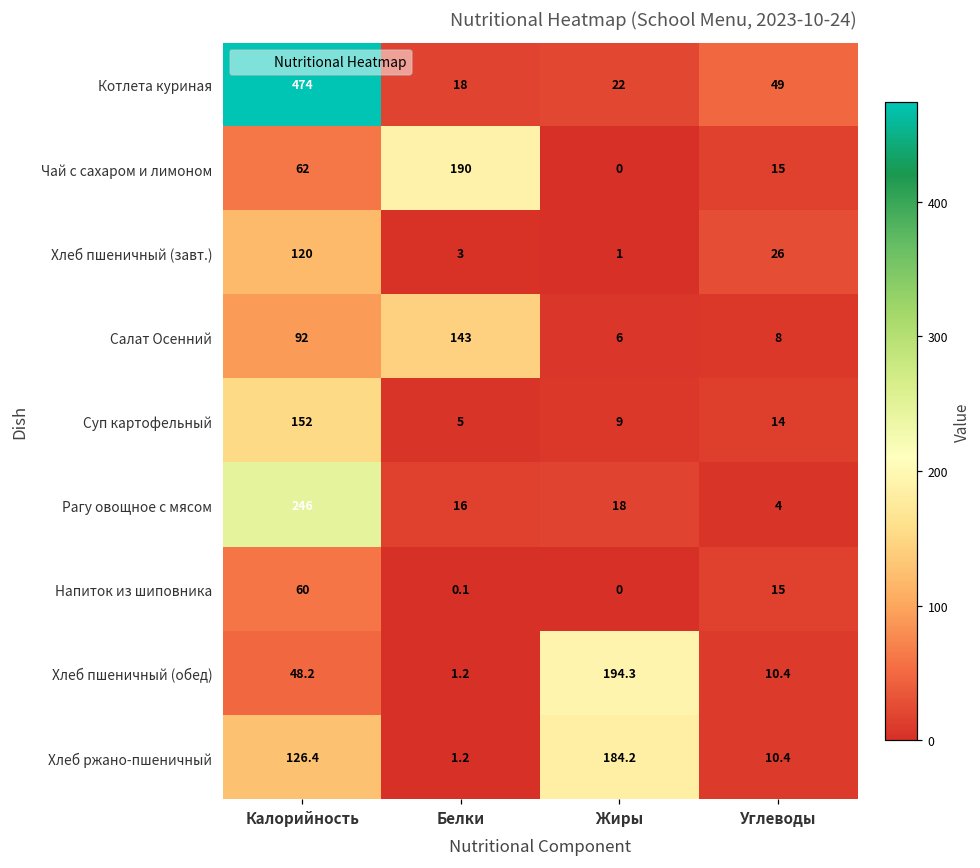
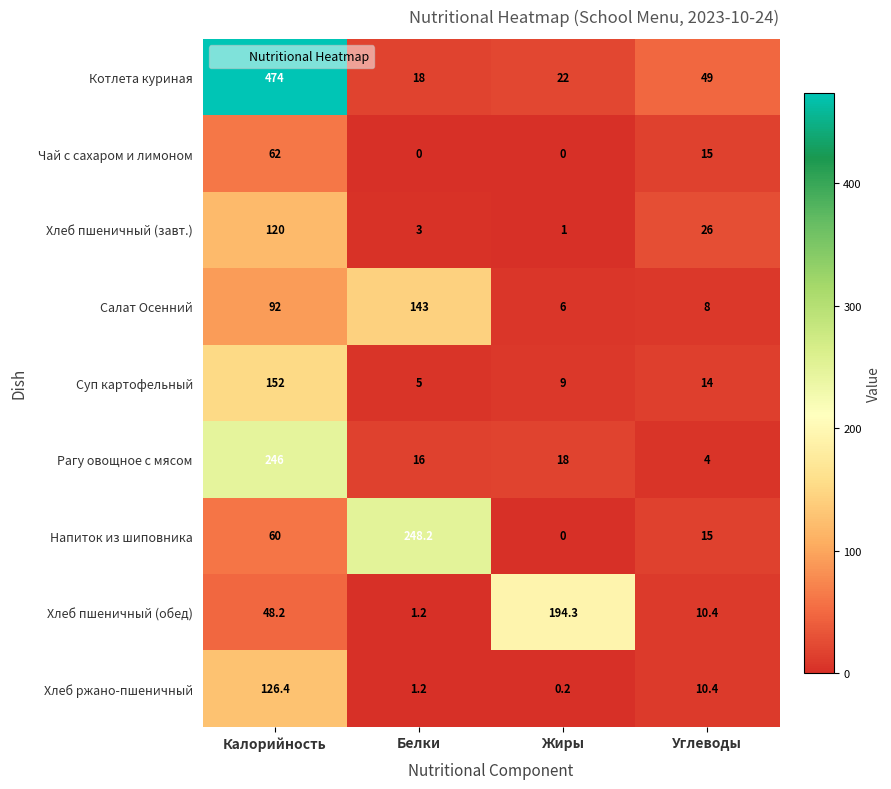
  {
    "Котлета куриная": {
      "Калорийность": 474,
      "Белки": 18,
      "Жиры": 22,
      "Углеводы": 49
    },
    "Чай с сахаром и лимоном": {
      "Калорийность": 62,
-     "Белки": 190,
+     "Белки": 0,
      "Жиры": 0,
      "Углеводы": 15
    },
    "Хлеб пшеничный (завт.)": {
      "Калорийность": 120,
      "Белки": 3,
      "Жиры": 1,
      "Углеводы": 26
    },
    "Салат Осенний": {
      "Калорийность": 92,
      "Белки": 143,
      "Жиры": 6,
      "Углеводы": 8
    },
    "Суп картофельный": {
      "Калорийность": 152,
      "Белки": 5,
      "Жиры": 9,
      "Углеводы": 14
    },
    "Рагу овощное с мясом": {
      "Калорийность": 246,
      "Белки": 16,
      "Жиры": 18,
      "Углеводы": 4
    },
    "Напиток из шиповника": {
      "Калорийность": 60,
-     "Белки": 0.1,
+     "Белки": 248.2,
      "Жиры": 0,
      "Углеводы": 15
    },
    "Хлеб пшеничный (обед)": {
      "Калорийность": 48.2,
      "Белки": 1.2,
      "Жиры": 194.3,
      "Углеводы": 10.4
    },
    "Хлеб ржано-пшеничный": {
      "Калорийность": 126.4,
      "Белки": 1.2,
-     "Жиры": 184.2,
+     "Жиры": 0.2,
      "Углеводы": 10.4
    }
  }
